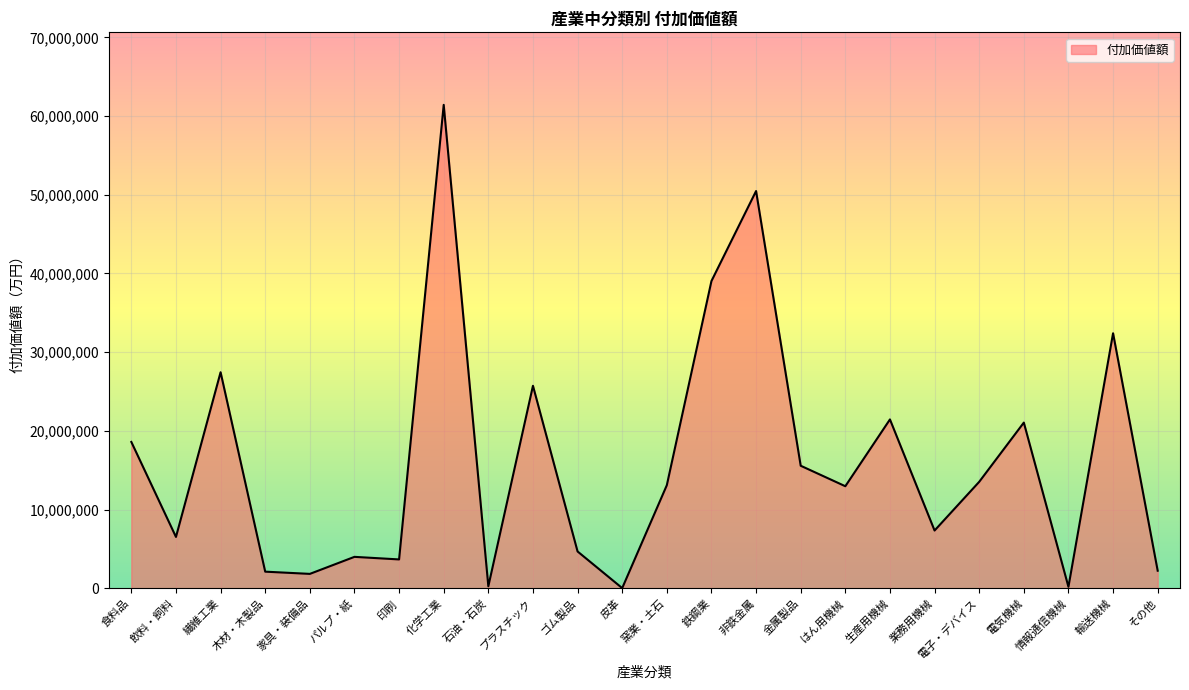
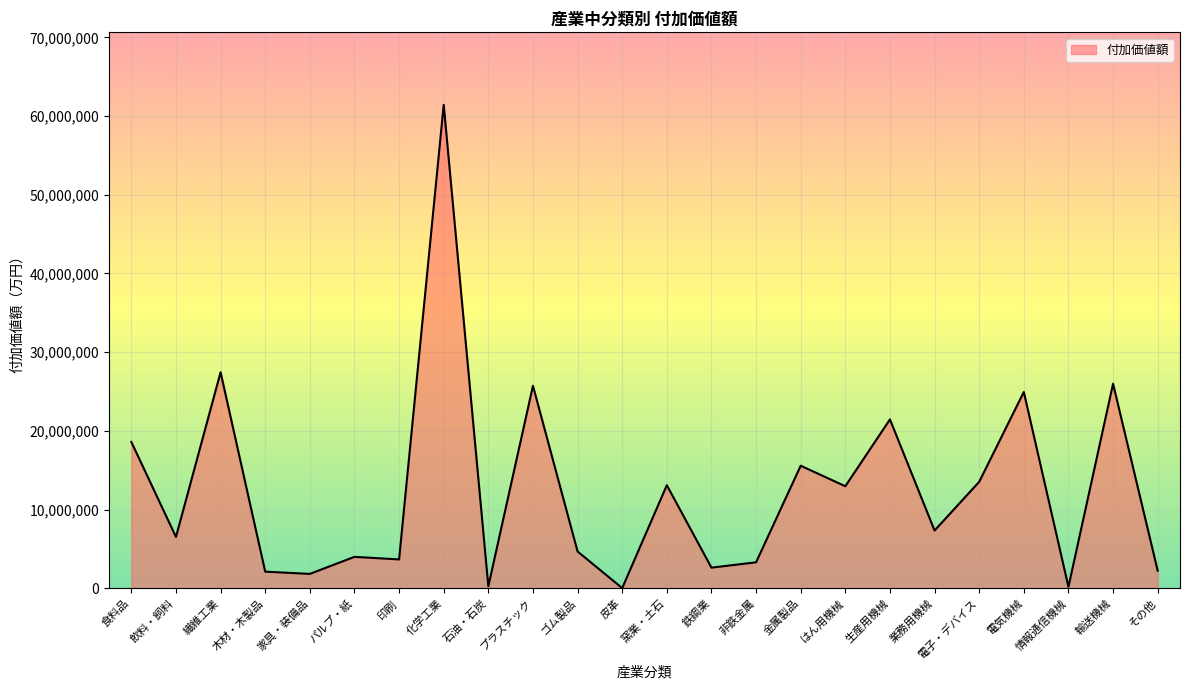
  {
    "食料品": "19,000,000",
    "飲料・飼料": "7,000,000",
    "繊維工業": "27,000,000",
    "木材・木製品": "2,000,000",
    "家具・装備品": "2,000,000",
    "パルプ・紙": "4,000,000",
    "印刷": "4,000,000",
    "化学工業": "61,000,000",
    "石油・石炭": "0",
    "プラスチック": "26,000,000",
    "ゴム製品": "5,000,000",
    "皮革": "0",
    "窯業・土石": "13,000,000",
-   "鉄鋼業": "39,000,000",
-   "非鉄金属": "50,000,000",
+   "鉄鋼業": "3,000,000",
+   "非鉄金属": "3,000,000",
    "金属製品": "16,000,000",
    "はん用機械": "13,000,000",
    "生産用機械": "21,000,000",
    "業務用機械": "7,000,000",
    "電子・デバイス": "14,000,000",
-   "電気機械": "21,000,000",
+   "電気機械": "25,000,000",
    "情報通信機械": "0",
-   "輸送機械": "32,000,000",
+   "輸送機械": "26,000,000",
    "その他": "2,000,000"
  }
